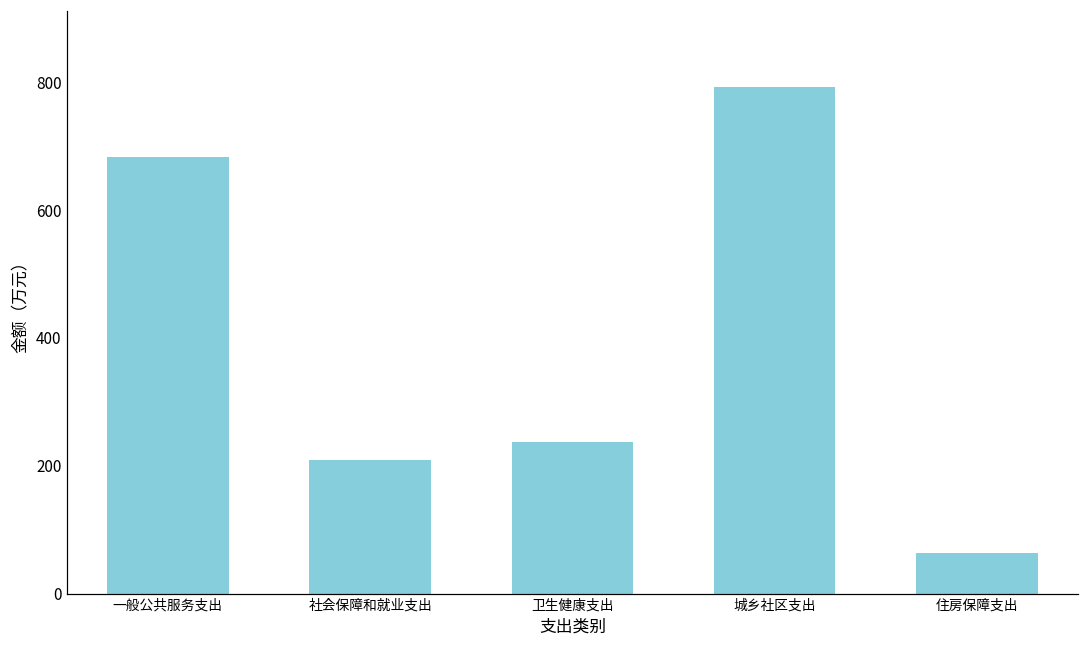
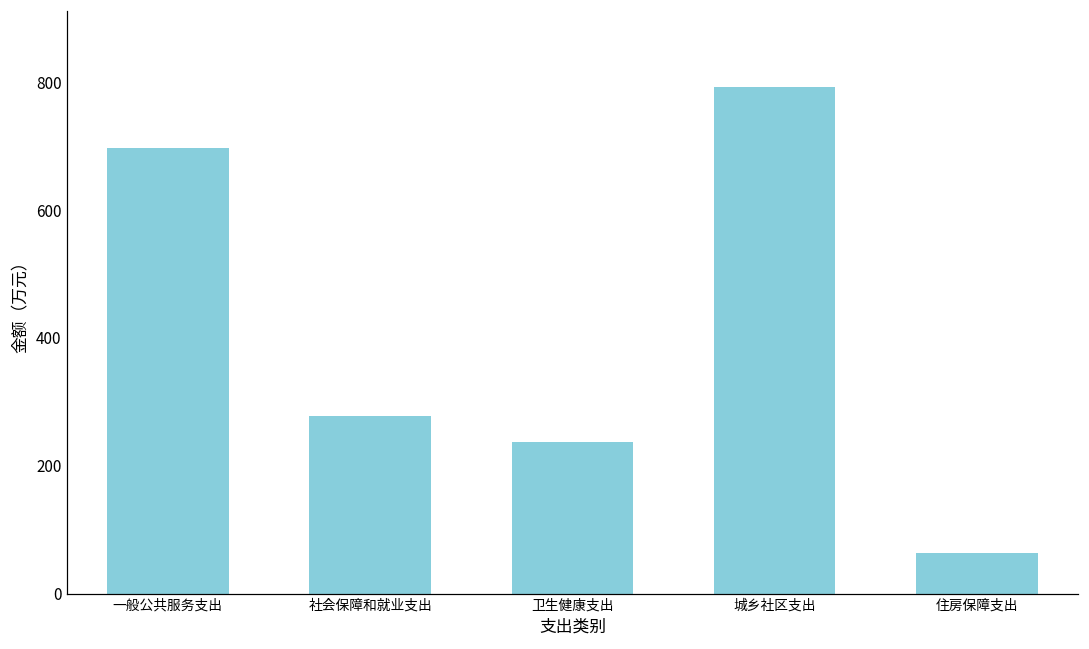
  {
-   "一般公共服务支出": 680,
-   "社会保障和就业支出": 210,
+   "一般公共服务支出": 700,
+   "社会保障和就业支出": 280,
    "卫生健康支出": 240,
    "城乡社区支出": 790,
    "住房保障支出": 60
  }
